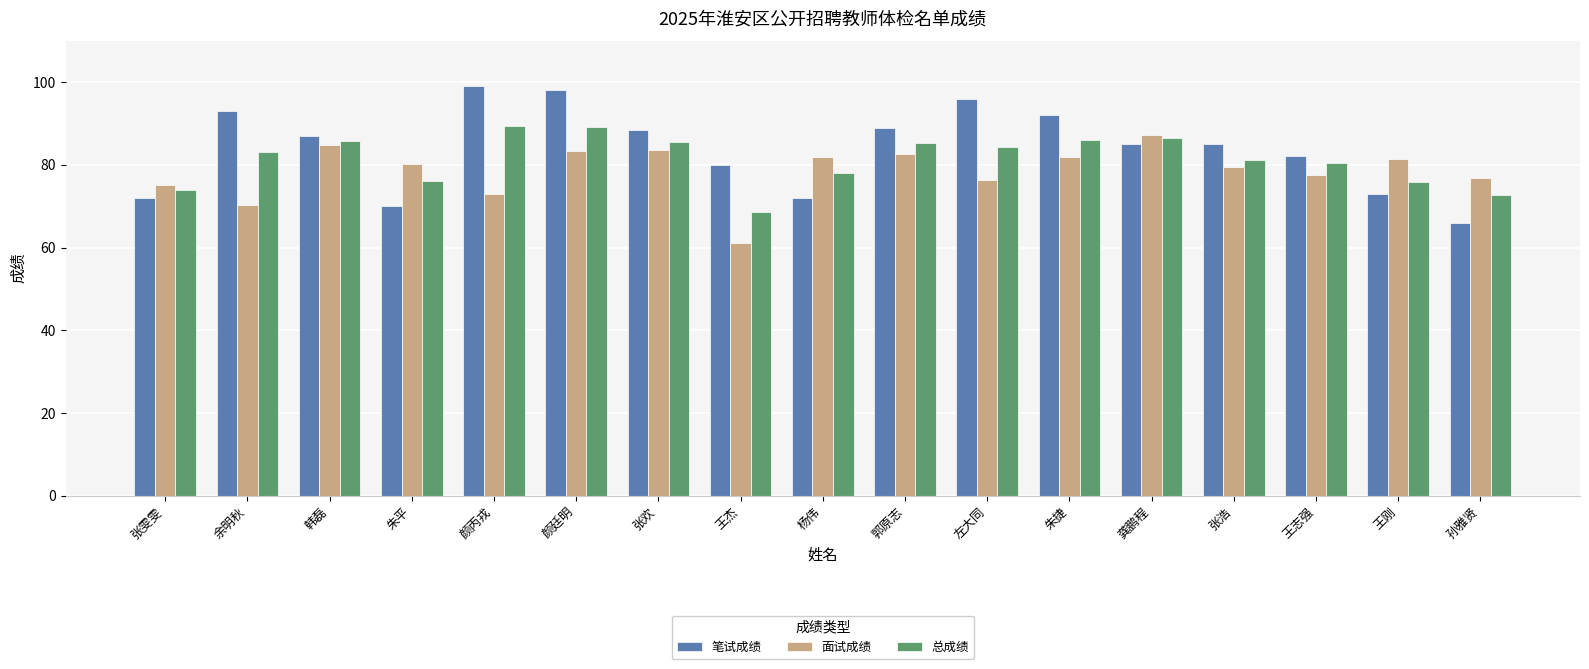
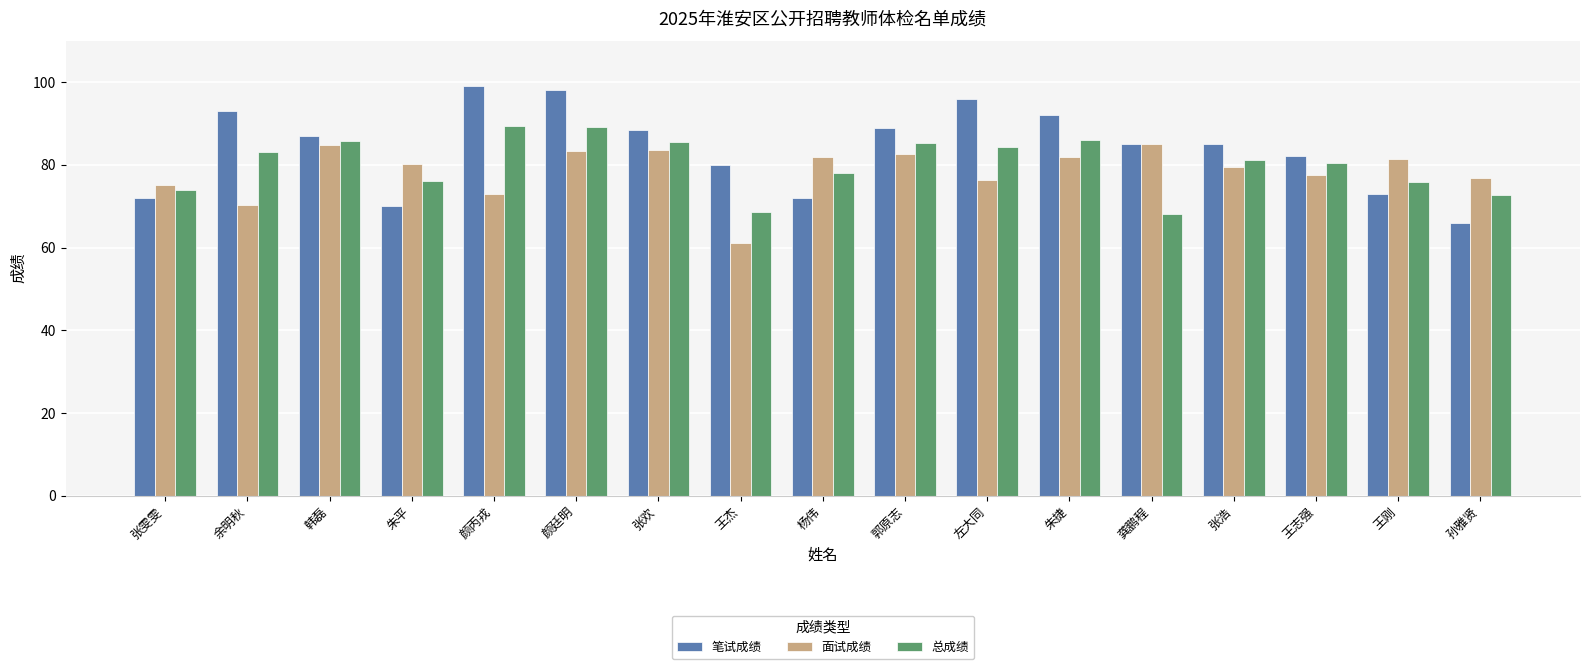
  {
    "笔试成绩": {
      "张雯雯": 72,
      "余明秋": 93,
      "韩磊": 87,
      "朱平": 70,
      "颜丙戎": 99,
      "颜廷明": 98,
      "张欢": 89,
      "王杰": 80,
      "杨伟": 72,
      "郭原志": 89,
      "左大同": 96,
      "朱捷": 92,
      "龚鹏程": 85,
      "张浩": 85,
      "王志强": 82,
      "王刚": 73,
      "孙雅贤": 66
    },
    "面试成绩": {
      "张雯雯": 75,
      "余明秋": 70,
      "韩磊": 85,
      "朱平": 80,
      "颜丙戎": 73,
      "颜廷明": 83,
      "张欢": 84,
      "王杰": 61,
      "杨伟": 82,
      "郭原志": 83,
      "左大同": 76,
      "朱捷": 82,
-     "龚鹏程": 87,
+     "龚鹏程": 85,
      "张浩": 80,
      "王志强": 78,
      "王刚": 82,
      "孙雅贤": 77
    },
    "总成绩": {
      "张雯雯": 74,
      "余明秋": 83,
      "韩磊": 86,
      "朱平": 76,
      "颜丙戎": 89,
      "颜廷明": 89,
      "张欢": 86,
      "王杰": 69,
      "杨伟": 78,
      "郭原志": 85,
      "左大同": 84,
      "朱捷": 86,
-     "龚鹏程": 86,
+     "龚鹏程": 68,
      "张浩": 81,
      "王志强": 80,
      "王刚": 76,
      "孙雅贤": 73
    }
  }
